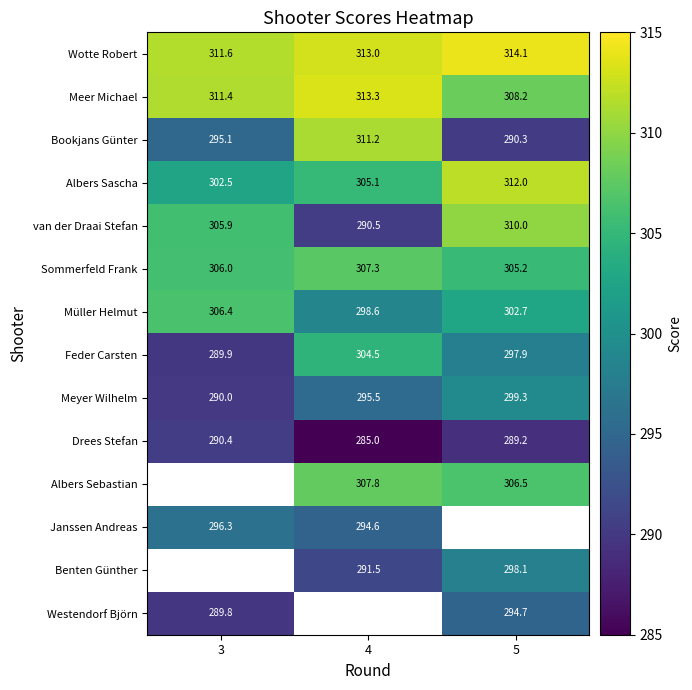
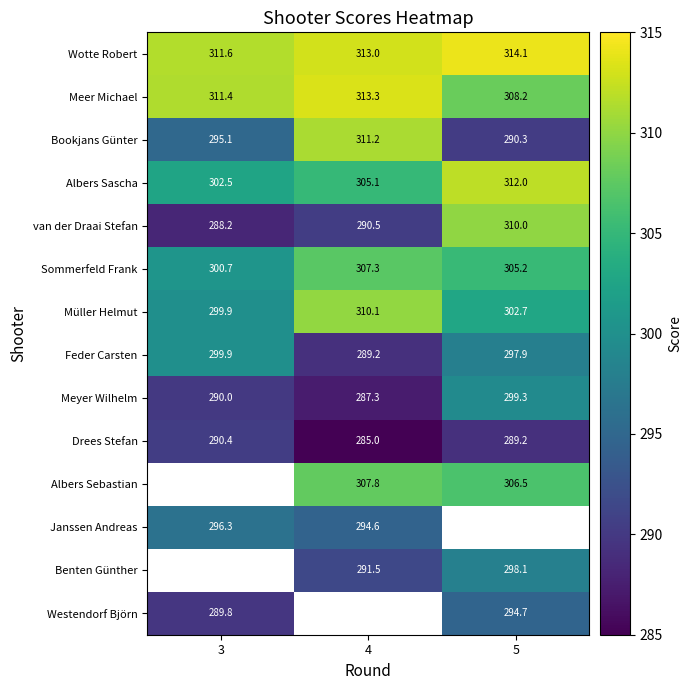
  {
    "Wotte Robert": {
      "3": 311.6,
      "4": 313.0,
      "5": 314.1
    },
    "Meer Michael": {
      "3": 311.4,
      "4": 313.3,
      "5": 308.2
    },
    "Bookjans Günter": {
      "3": 295.1,
      "4": 311.2,
      "5": 290.3
    },
    "Albers Sascha": {
      "3": 302.5,
      "4": 305.1,
      "5": 312.0
    },
    "van der Draai Stefan": {
-     "3": 305.9,
+     "3": 288.2,
      "4": 290.5,
      "5": 310.0
    },
    "Sommerfeld Frank": {
-     "3": 306.0,
+     "3": 300.7,
      "4": 307.3,
      "5": 305.2
    },
    "Müller Helmut": {
-     "3": 306.4,
-     "4": 298.6,
+     "3": 299.9,
+     "4": 310.1,
      "5": 302.7
    },
    "Feder Carsten": {
-     "3": 289.9,
-     "4": 304.5,
+     "3": 299.9,
+     "4": 289.2,
      "5": 297.9
    },
    "Meyer Wilhelm": {
      "3": 290.0,
-     "4": 295.5,
+     "4": 287.3,
      "5": 299.3
    },
    "Drees Stefan": {
      "3": 290.4,
      "4": 285.0,
      "5": 289.2
    },
    "Albers Sebastian": {
      "4": 307.8,
      "5": 306.5
    },
    "Janssen Andreas": {
      "3": 296.3,
      "4": 294.6
    },
    "Benten Günther": {
      "4": 291.5,
      "5": 298.1
    },
    "Westendorf Björn": {
      "3": 289.8,
      "5": 294.7
    }
  }
